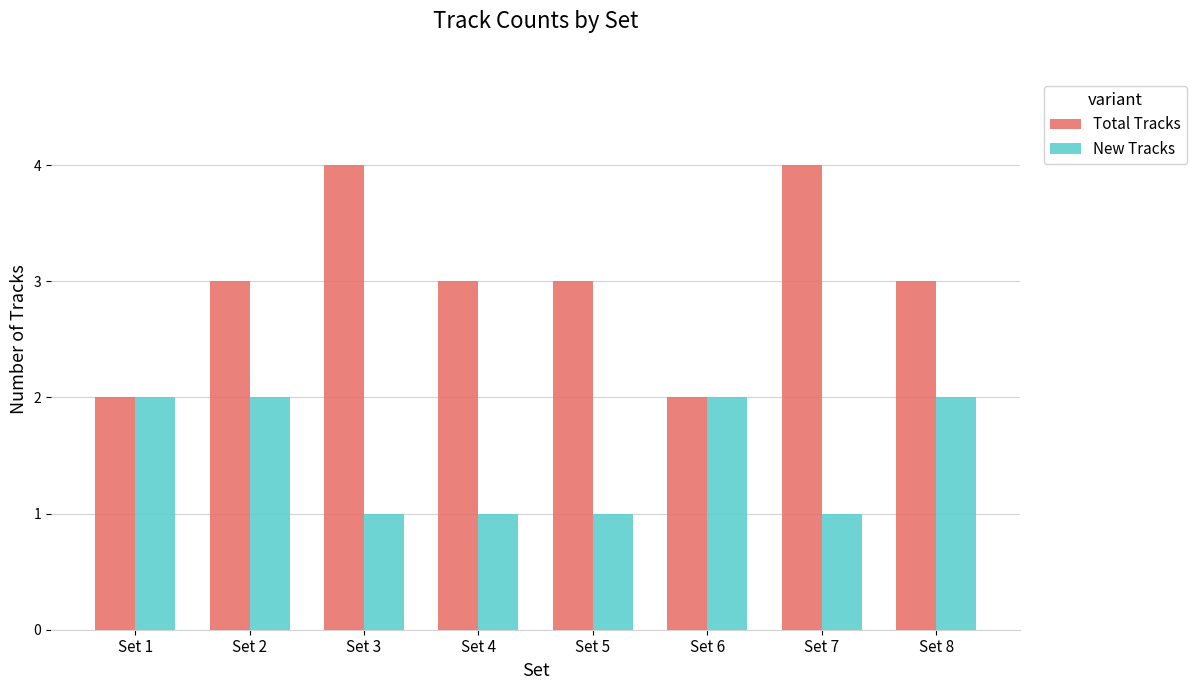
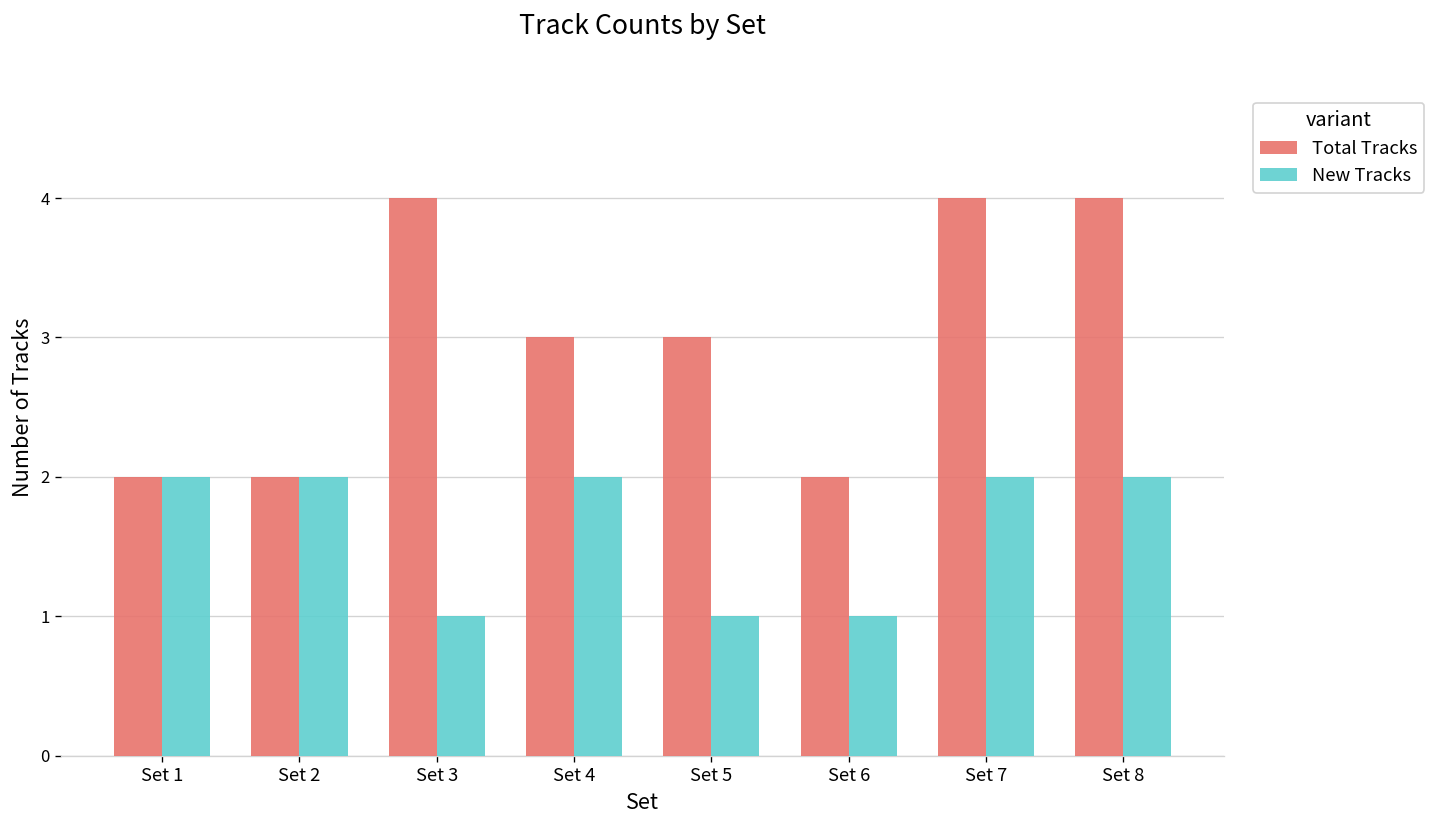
  {
    "Total Tracks": {
      "Set 1": 2,
-     "Set 2": 3,
+     "Set 2": 2,
      "Set 3": 4,
      "Set 4": 3,
      "Set 5": 3,
      "Set 6": 2,
      "Set 7": 4,
-     "Set 8": 3
+     "Set 8": 4
    },
    "New Tracks": {
      "Set 1": 2,
      "Set 2": 2,
      "Set 3": 1,
-     "Set 4": 1,
+     "Set 4": 2,
      "Set 5": 1,
-     "Set 6": 2,
-     "Set 7": 1,
+     "Set 6": 1,
+     "Set 7": 2,
      "Set 8": 2
    }
  }
